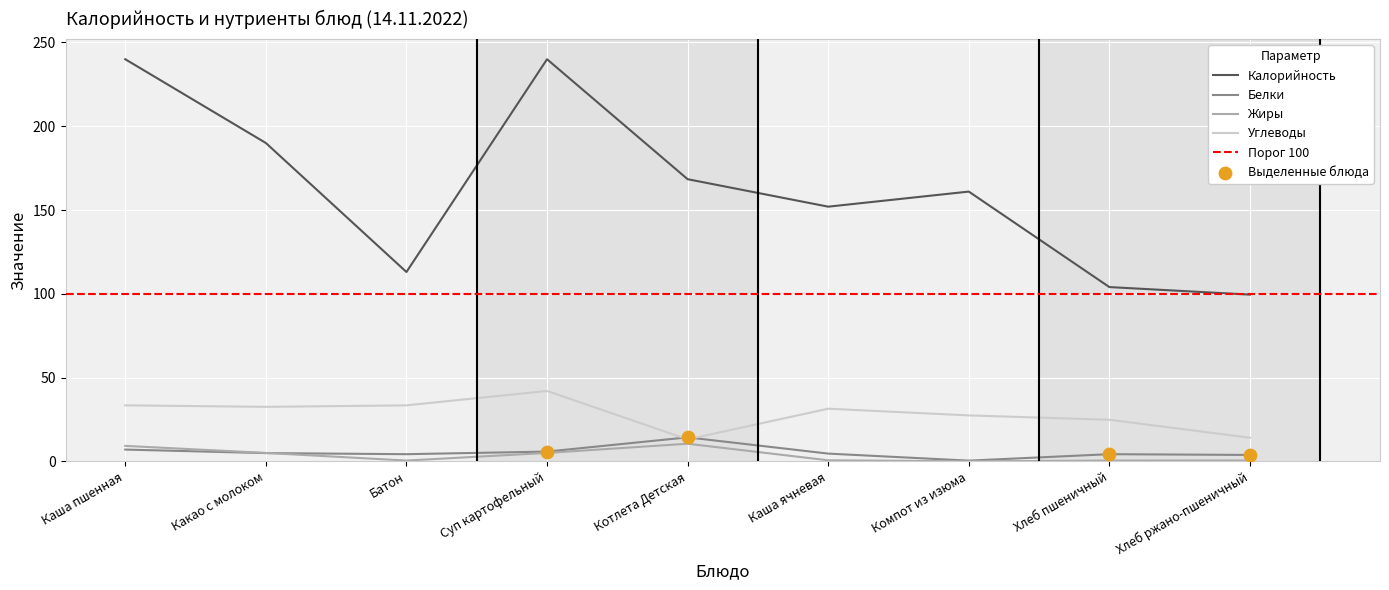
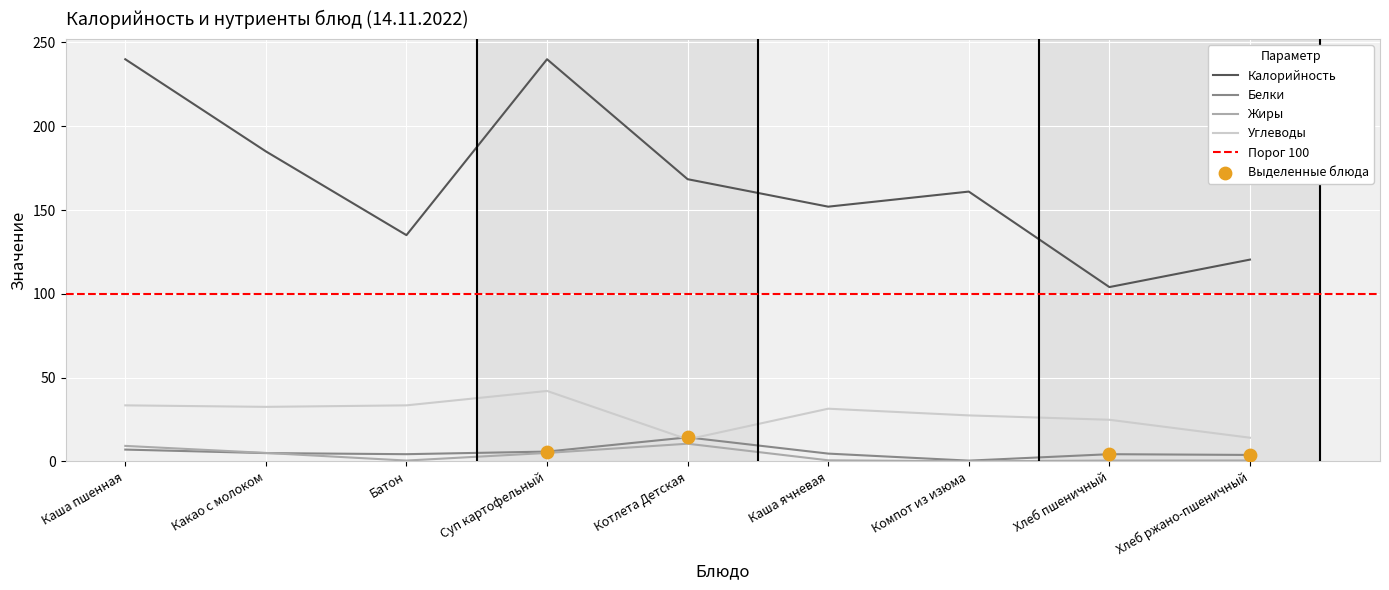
  {
    "Калорийность": {
      "Каша пшенная": 240,
-     "Какао с молоком": 190,
-     "Батон": 113,
+     "Какао с молоком": 185,
+     "Батон": 135,
      "Суп картофельный": 240,
      "Котлета Детская": 168,
      "Каша ячневая": 152,
      "Компот из изюма": 161,
      "Хлеб пшеничный": 104,
-     "Хлеб ржано-пшеничный": 100
+     "Хлеб ржано-пшеничный": 120
    }
  }
